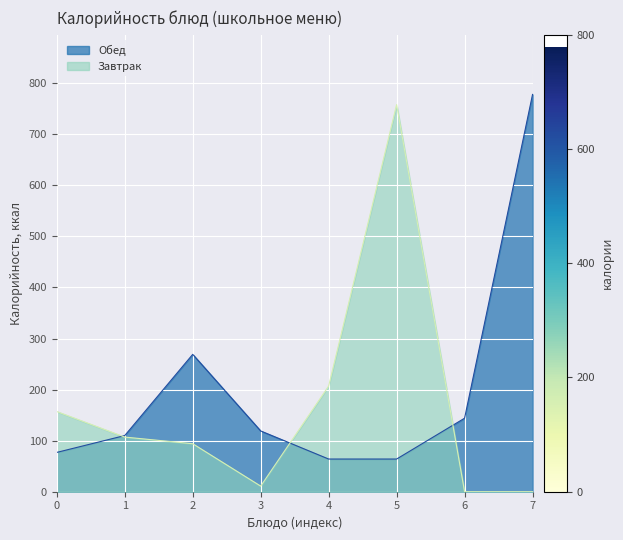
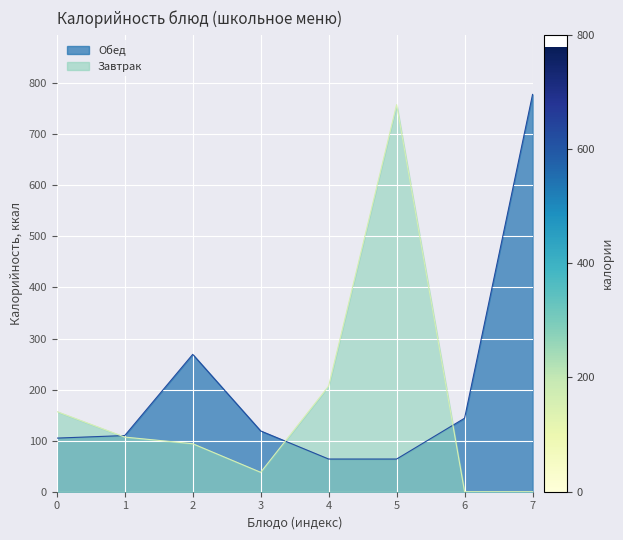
  {
    "Обед": {
-     "0": 80,
+     "0": 110,
      "2": 270,
      "3": 120,
      "4": 60,
      "5": 60,
      "6": 140,
      "7": 780
    },
    "Завтрак": {
      "0": 160,
      "2": 90,
-     "3": 10,
+     "3": 40,
      "4": 210,
      "5": 760,
      "6": 0,
      "7": 0
    }
  }
